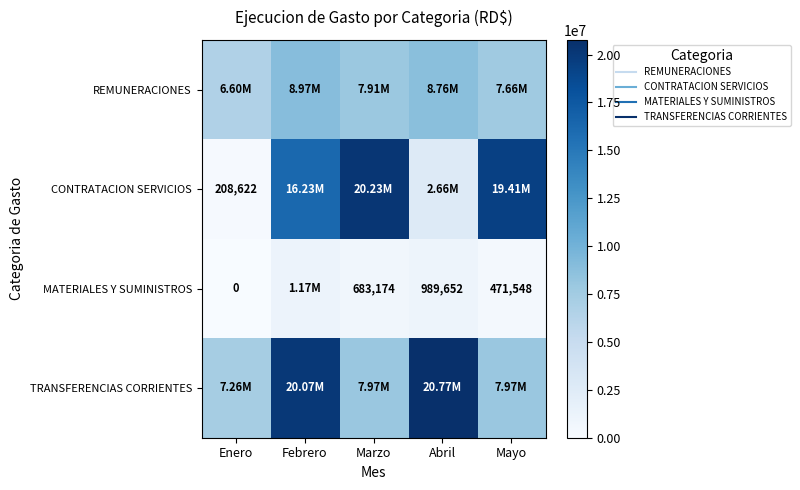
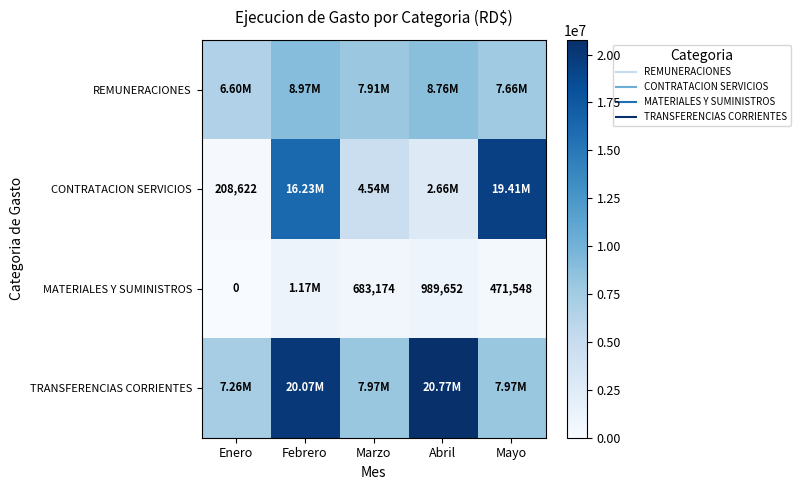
  {
    "REMUNERACIONES": {
      "Enero": "6.60M",
      "Febrero": "8.97M",
      "Marzo": "7.91M",
      "Abril": "8.76M",
      "Mayo": "7.66M"
    },
    "CONTRATACION SERVICIOS": {
      "Enero": "208,622",
      "Febrero": "16.23M",
-     "Marzo": "20.23M",
+     "Marzo": "4.54M",
      "Abril": "2.66M",
      "Mayo": "19.41M"
    },
    "MATERIALES Y SUMINISTROS": {
      "Enero": "0",
      "Febrero": "1.17M",
      "Marzo": "683,174",
      "Abril": "989,652",
      "Mayo": "471,548"
    },
    "TRANSFERENCIAS CORRIENTES": {
      "Enero": "7.26M",
      "Febrero": "20.07M",
      "Marzo": "7.97M",
      "Abril": "20.77M",
      "Mayo": "7.97M"
    }
  }
